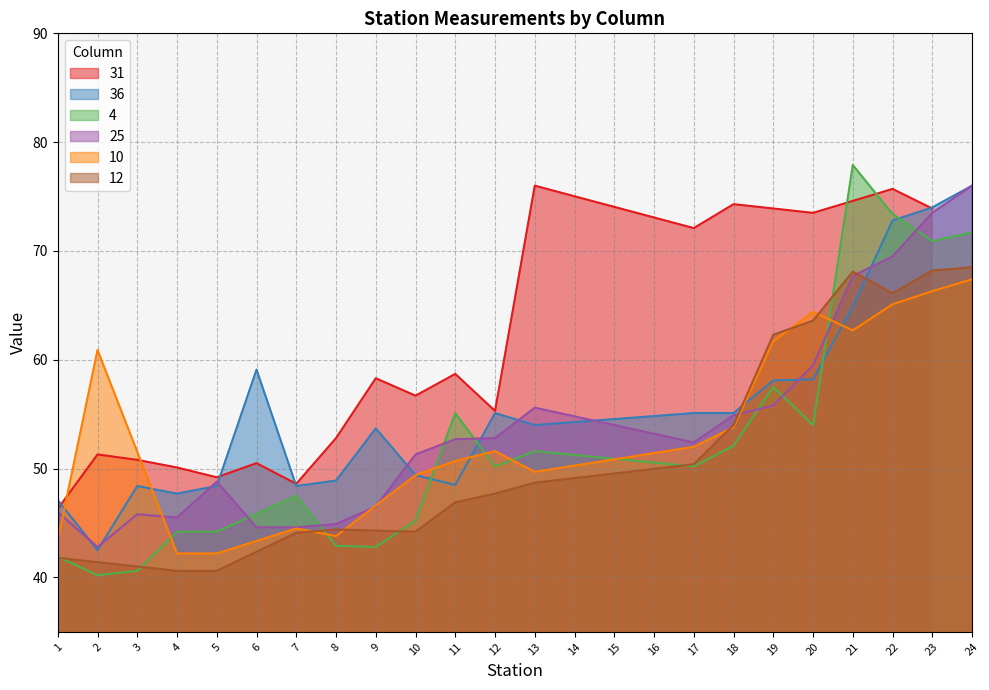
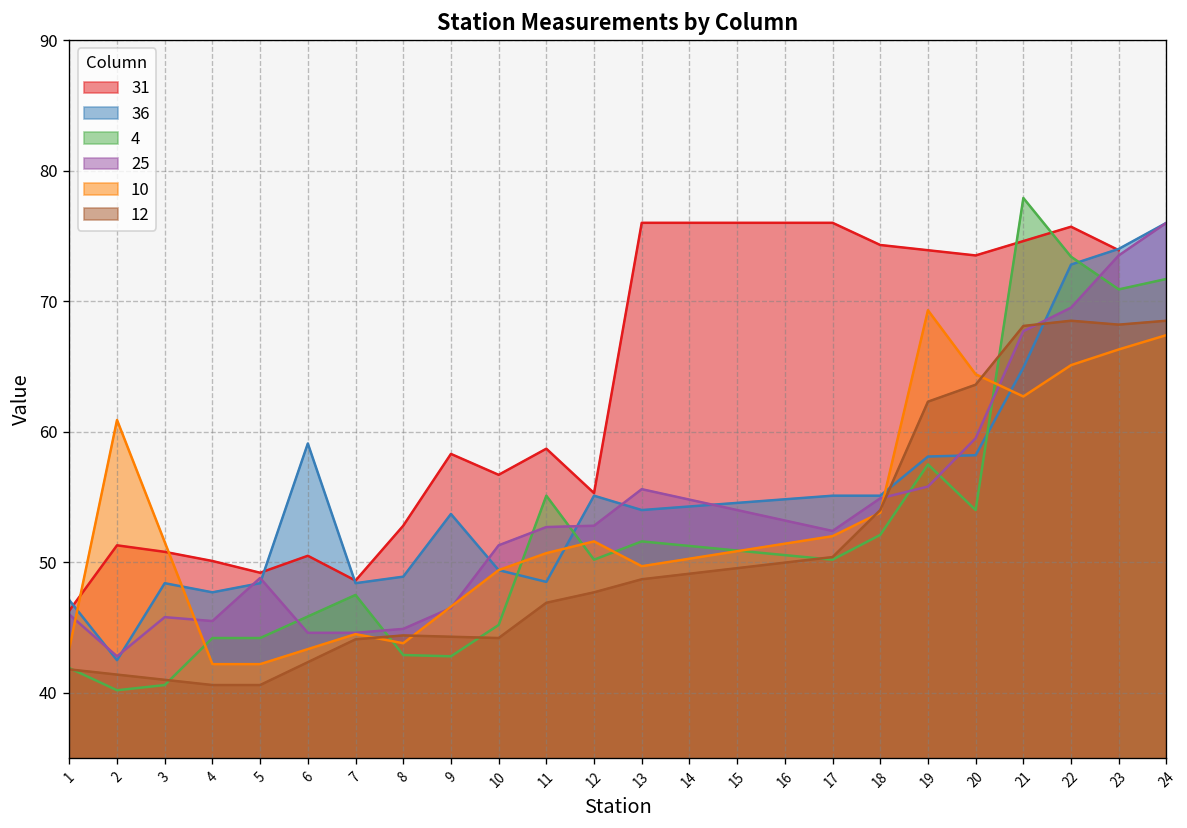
  {
    "31": {
      "1": 46.3,
      "2": 51.3,
      "3": 50.8,
      "4": 50.1,
      "5": 49.2,
      "6": 50.5,
      "8": 52.8,
      "9": 58.3,
      "10": 56.7,
      "11": 58.7,
      "13": 76.0,
-     "17": 72.1,
+     "17": 76.0,
      "18": 74.3,
      "20": 73.5,
      "22": 75.7
    },
    "36": {
      "1": 47.1,
      "2": 42.5,
      "3": 48.4,
      "4": 47.7,
      "5": 48.4,
      "6": 59.1,
      "8": 48.9,
      "9": 53.7,
      "11": 48.5,
      "13": 54.0,
      "17": 55.1,
      "19": 58.1,
      "20": 58.2,
      "21": 64.9,
      "22": 72.8
    },
    "4": {
      "2": 40.2,
      "3": 40.6,
      "4": 44.2,
      "5": 44.2,
      "7": 47.5,
      "8": 42.9,
      "9": 42.8,
      "10": 45.2,
      "11": 55.1,
      "12": 50.2,
      "13": 51.6,
      "18": 52.1,
      "19": 57.5,
      "20": 54.0,
      "21": 77.9,
      "22": 73.4,
      "23": 70.9,
      "24": 71.7
    },
    "25": {
      "1": 46.0,
      "2": 42.8,
      "3": 45.8,
      "4": 45.5,
      "5": 48.8,
      "6": 44.6,
      "8": 44.9,
      "9": 46.5,
      "10": 51.3,
      "11": 52.7,
      "12": 52.8,
      "13": 55.6,
      "17": 52.4,
      "19": 55.8,
      "20": 59.5,
      "21": 67.7,
      "22": 69.5,
      "23": 73.5
    },
    "10": {
      "1": 43.4,
      "2": 60.9,
      "4": 42.2,
      "5": 42.2,
      "8": 43.8,
      "11": 50.7,
      "12": 51.6,
      "13": 49.7,
      "17": 52.0,
-     "19": 61.7,
+     "19": 69.3,
      "20": 64.4,
      "21": 62.7,
      "22": 65.1,
      "23": 66.3,
      "24": 67.4
    },
    "12": {
      "4": 40.6,
      "5": 40.6,
      "7": 44.1,
      "8": 44.4,
      "10": 44.2,
      "11": 46.9,
      "12": 47.7,
      "13": 48.7,
      "19": 62.3,
      "20": 63.6,
      "21": 68.1,
-     "22": 66.1,
+     "22": 68.5,
      "23": 68.2,
      "24": 68.5
    }
  }
